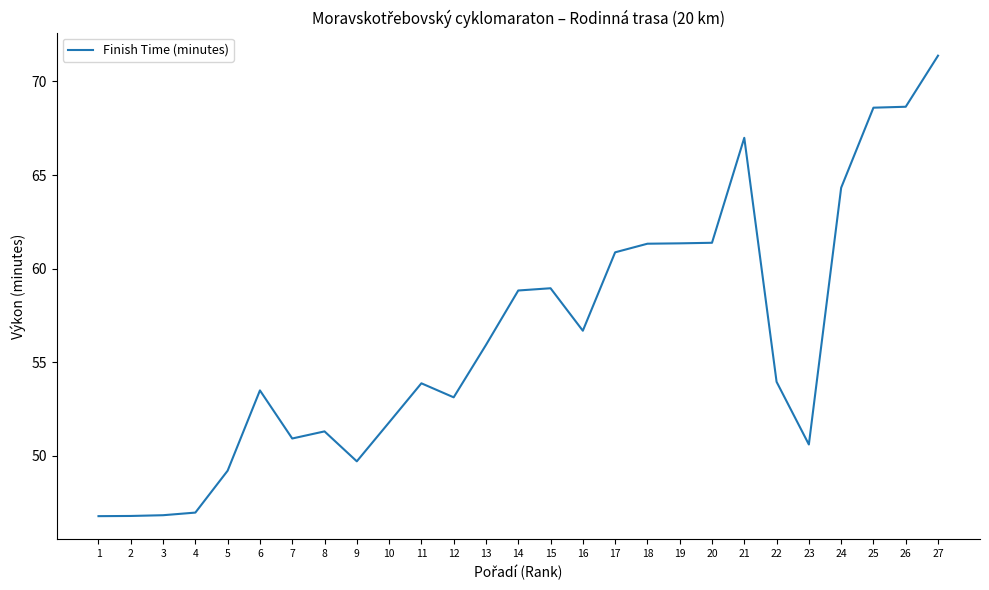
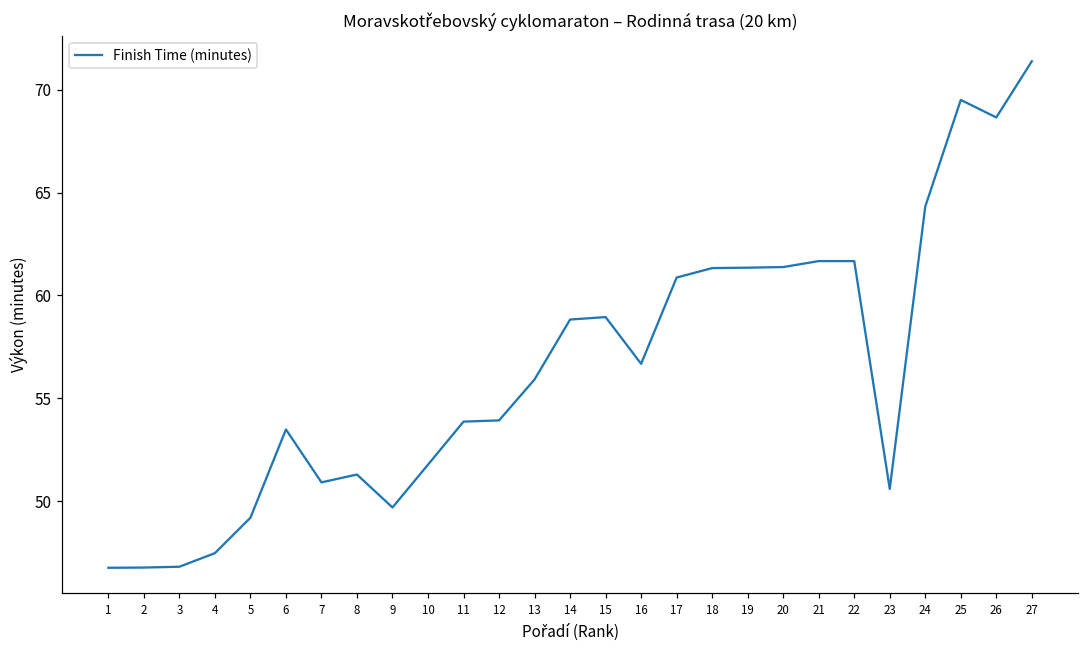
  {
    "1": 46.8,
    "2": 46.8,
    "3": 46.8,
-   "4": 47.0,
+   "4": 47.5,
    "5": 49.2,
    "6": 53.5,
    "7": 50.9,
    "8": 51.3,
    "9": 49.7,
    "10": 51.8,
    "11": 53.9,
-   "12": 53.1,
+   "12": 53.9,
    "13": 55.9,
    "14": 58.8,
    "15": 59.0,
    "16": 56.7,
    "17": 60.9,
    "18": 61.3,
    "19": 61.4,
    "20": 61.4,
-   "21": 67.0,
-   "22": 54.0,
+   "21": 61.7,
+   "22": 61.7,
    "23": 50.6,
    "24": 64.3,
-   "25": 68.6,
+   "25": 69.5,
    "26": 68.7,
    "27": 71.4
  }
